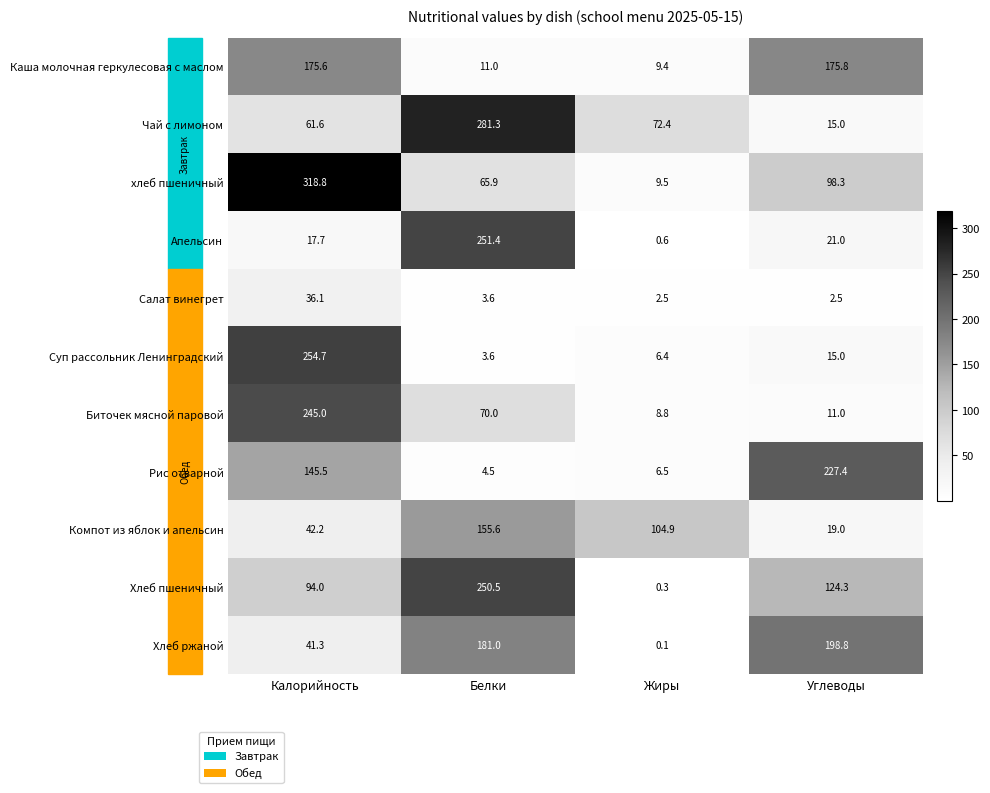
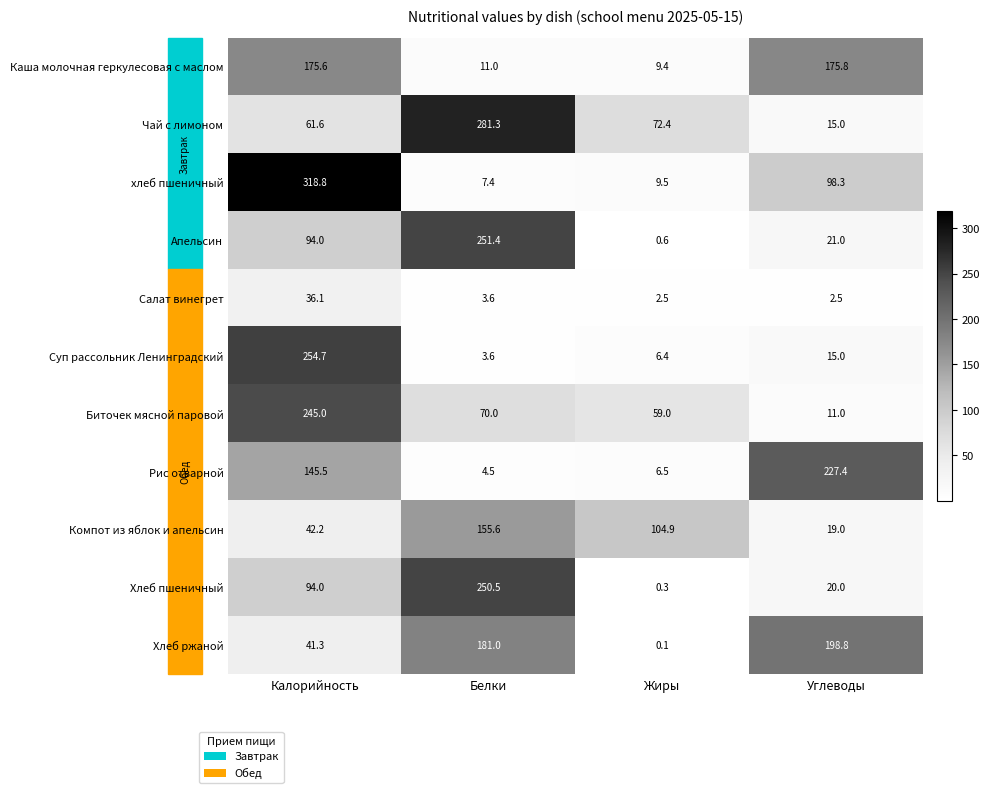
  {
    "Каша молочная геркулесовая с маслом": {
      "Калорийность": 175.6,
      "Белки": 11.0,
      "Жиры": 9.4,
      "Углеводы": 175.8
    },
    "Чай с лимоном": {
      "Калорийность": 61.6,
      "Белки": 281.3,
      "Жиры": 72.4,
      "Углеводы": 15.0
    },
    "хлеб пшеничный": {
      "Калорийность": 318.8,
-     "Белки": 65.9,
+     "Белки": 7.4,
      "Жиры": 9.5,
      "Углеводы": 98.3
    },
    "Апельсин": {
-     "Калорийность": 17.7,
+     "Калорийность": 94.0,
      "Белки": 251.4,
      "Жиры": 0.6,
      "Углеводы": 21.0
    },
    "Салат винегрет": {
      "Калорийность": 36.1,
      "Белки": 3.6,
      "Жиры": 2.5,
      "Углеводы": 2.5
    },
    "Суп рассольник Ленинградский": {
      "Калорийность": 254.7,
      "Белки": 3.6,
      "Жиры": 6.4,
      "Углеводы": 15.0
    },
    "Биточек мясной паровой": {
      "Калорийность": 245.0,
      "Белки": 70.0,
-     "Жиры": 8.8,
+     "Жиры": 59.0,
      "Углеводы": 11.0
    },
    "Рис отварной": {
      "Калорийность": 145.5,
      "Белки": 4.5,
      "Жиры": 6.5,
      "Углеводы": 227.4
    },
    "Компот из яблок и апельсин": {
      "Калорийность": 42.2,
      "Белки": 155.6,
      "Жиры": 104.9,
      "Углеводы": 19.0
    },
    "Хлеб пшеничный": {
      "Калорийность": 94.0,
      "Белки": 250.5,
      "Жиры": 0.3,
-     "Углеводы": 124.3
+     "Углеводы": 20.0
    },
    "Хлеб ржаной": {
      "Калорийность": 41.3,
      "Белки": 181.0,
      "Жиры": 0.1,
      "Углеводы": 198.8
    }
  }
